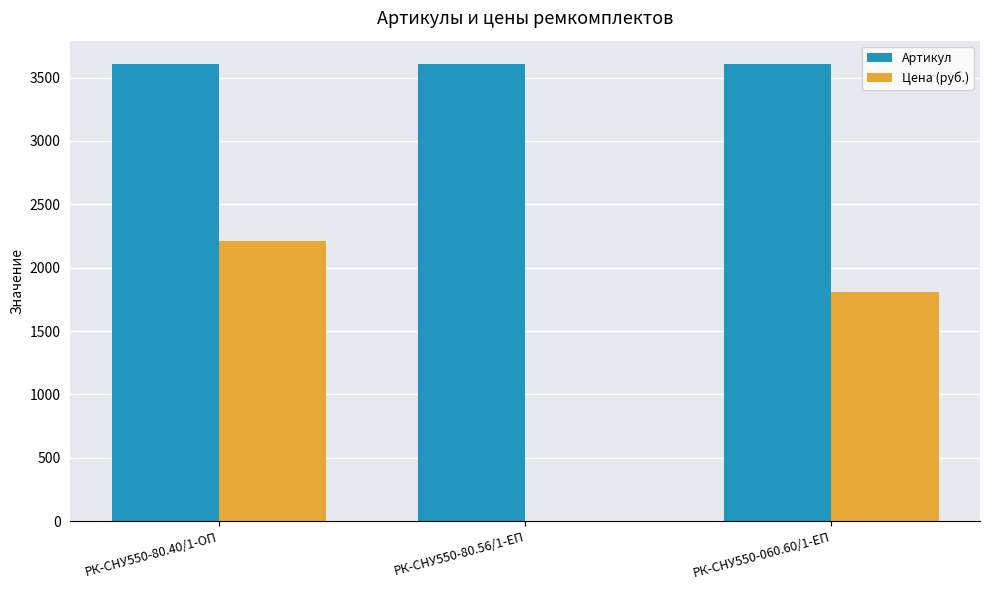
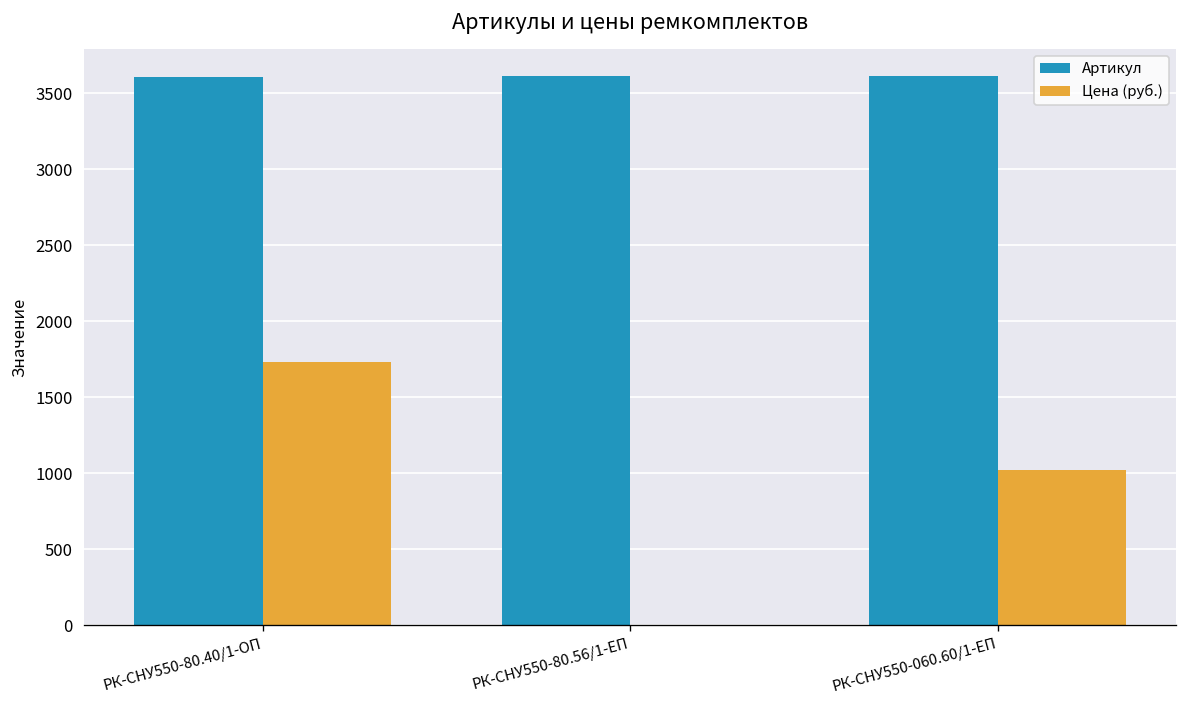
  {
    "Артикул": {
      "РК-СНУ550-80.40/1-ОП": 3610,
      "РК-СНУ550-80.56/1-ЕП": 3610,
      "РК-СНУ550-060.60/1-ЕП": 3610
    },
    "Цена (руб.)": {
-     "РК-СНУ550-80.40/1-ОП": 2210,
+     "РК-СНУ550-80.40/1-ОП": 1740,
      "РК-СНУ550-80.56/1-ЕП": 0,
-     "РК-СНУ550-060.60/1-ЕП": 1810
+     "РК-СНУ550-060.60/1-ЕП": 1020
    }
  }
